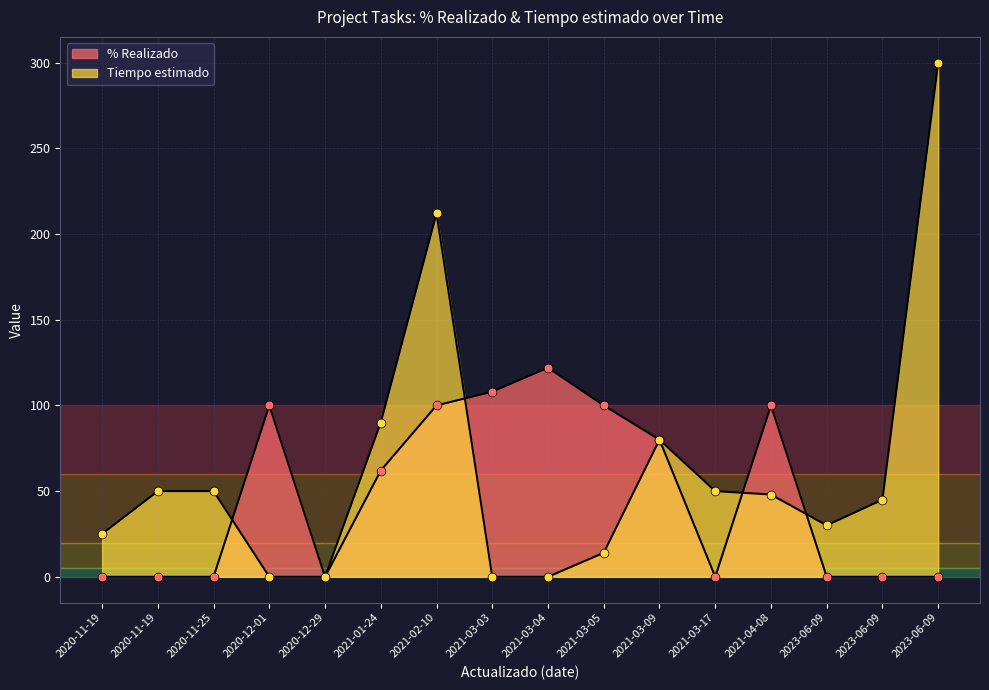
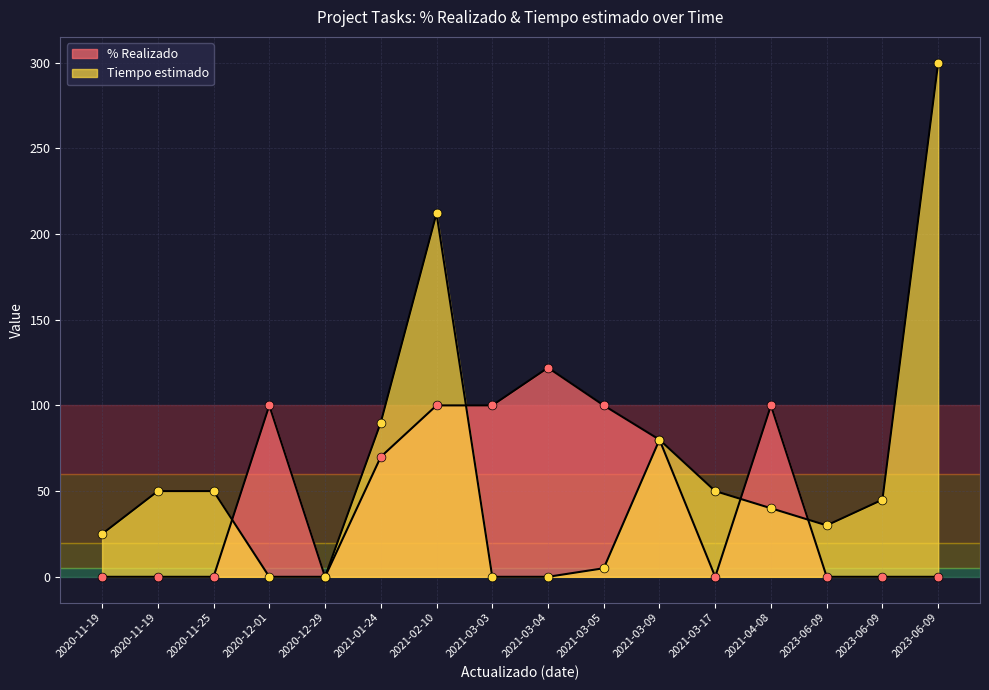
  {
    "% Realizado": {
      "2020-11-25": 0,
      "2020-12-01": 100,
-     "2021-01-24": 62,
+     "2021-01-24": 70,
      "2021-02-10": 100,
-     "2021-03-03": 108,
+     "2021-03-03": 100,
      "2021-03-04": 122,
      "2021-03-05": 100,
      "2021-03-17": 0,
      "2021-04-08": 100
    },
    "Tiempo estimado": {
      "2020-11-25": 50,
      "2020-12-01": 0,
      "2021-01-24": 90,
      "2021-02-10": 212,
      "2021-03-03": 0,
      "2021-03-04": 0,
-     "2021-03-05": 14,
+     "2021-03-05": 5,
      "2021-03-17": 50,
-     "2021-04-08": 48
+     "2021-04-08": 40
    }
  }
